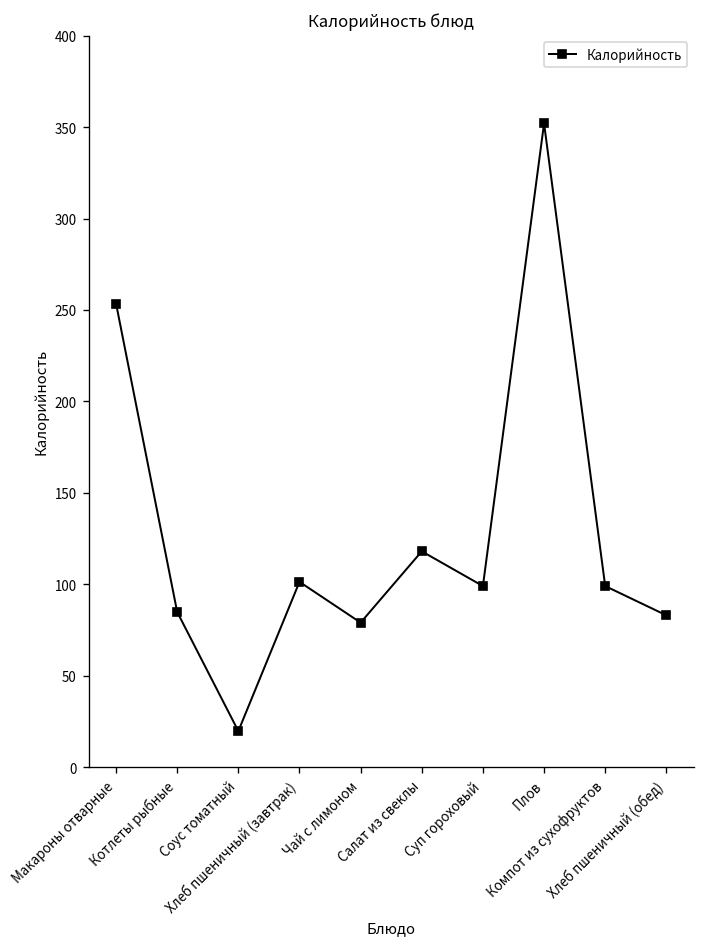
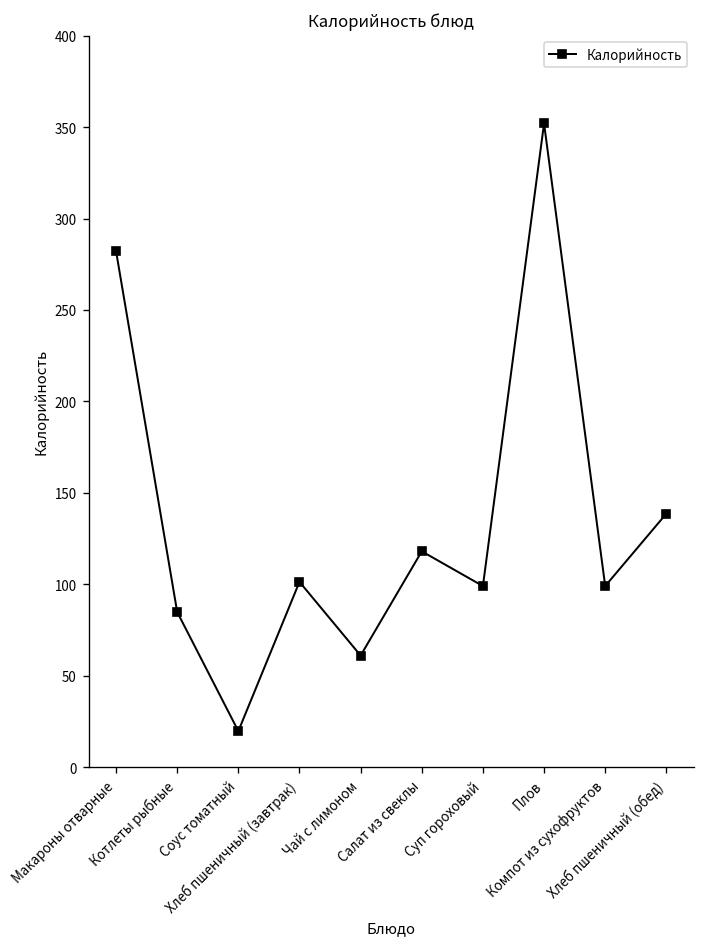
  {
-   "Макароны отварные": 253,
+   "Макароны отварные": 282,
    "Котлеты рыбные": 85,
    "Соус томатный": 20,
    "Хлеб пшеничный (завтрак)": 101,
-   "Чай с лимоном": 79,
+   "Чай с лимоном": 61,
    "Салат из свеклы": 118,
    "Суп гороховый": 99,
    "Плов": 352,
    "Компот из сухофруктов": 99,
-   "Хлеб пшеничный (обед)": 83
+   "Хлеб пшеничный (обед)": 139
  }
